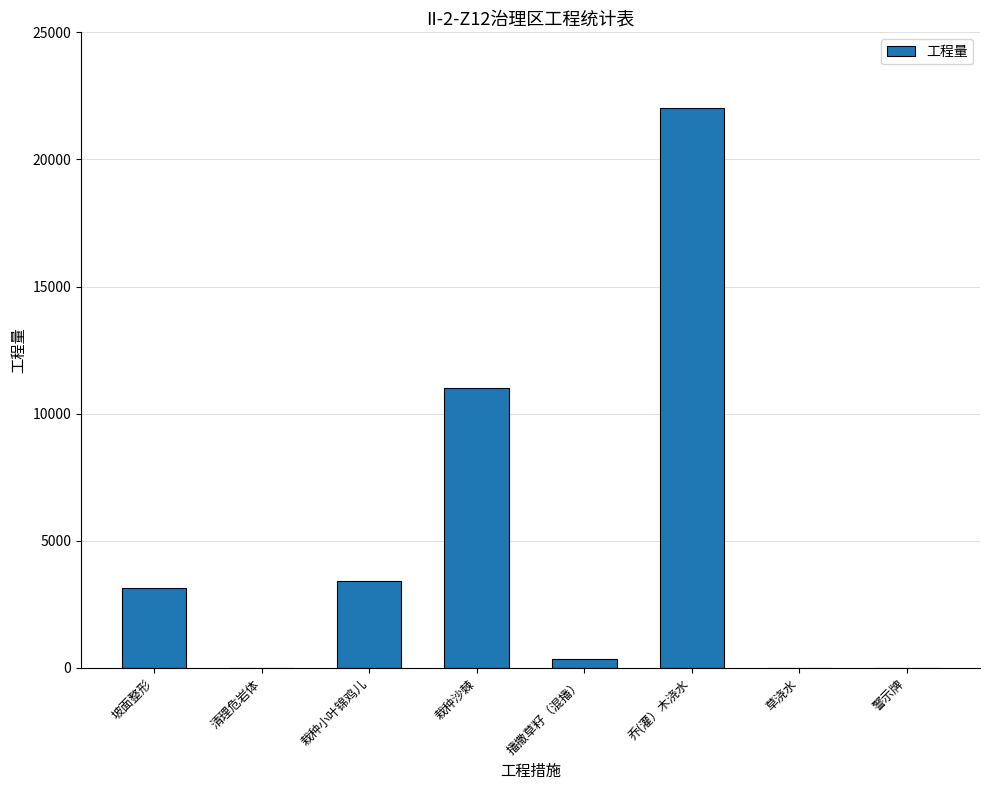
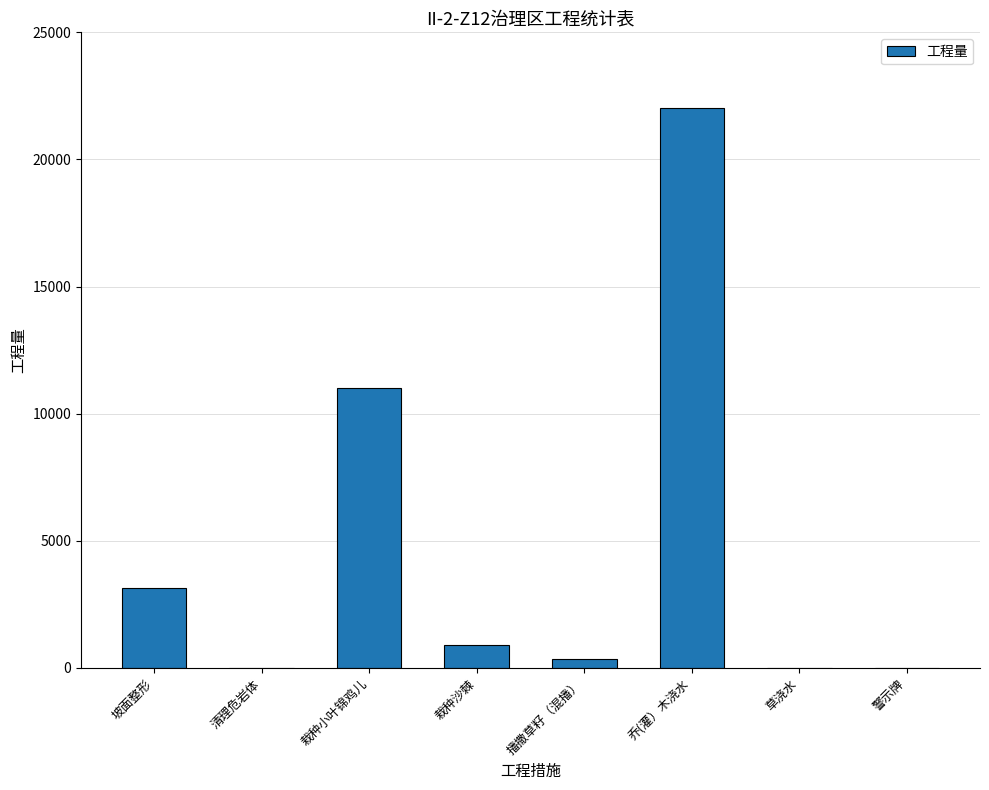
  {
    "坡面整形": 3100,
    "清理危岩体": 0,
-   "栽种小叶锦鸡儿": 3400,
-   "栽种沙棘": 11000,
+   "栽种小叶锦鸡儿": 11000,
+   "栽种沙棘": 900,
    "播撒草籽（混播）": 300,
    "乔(灌）木浇水": 22000
  }
